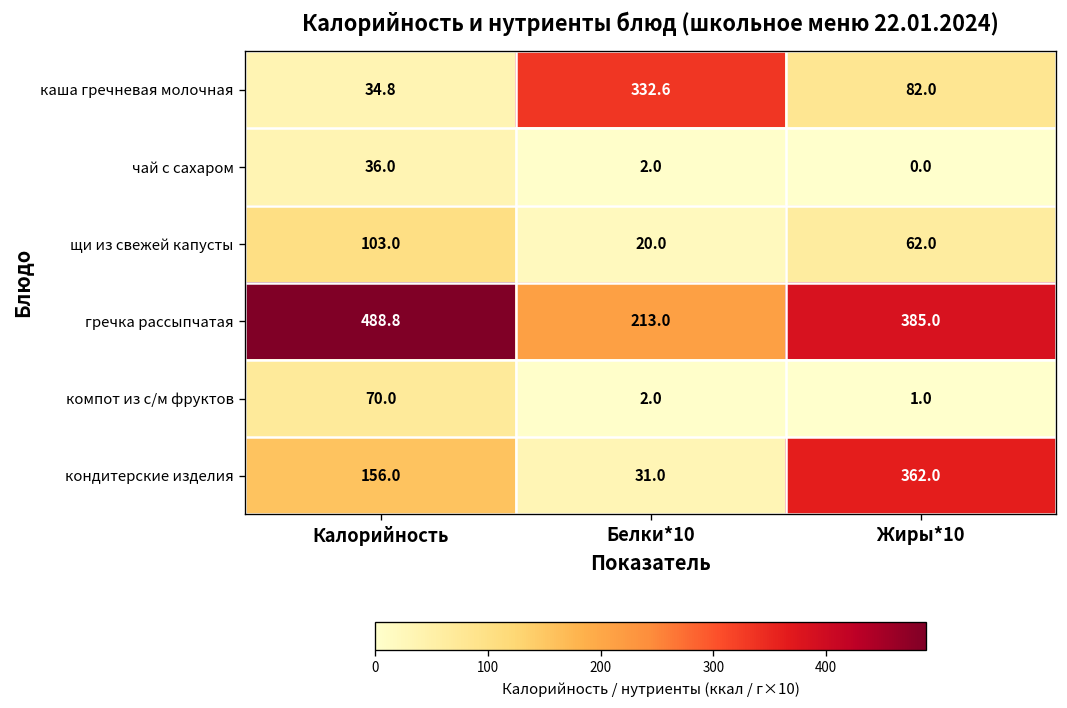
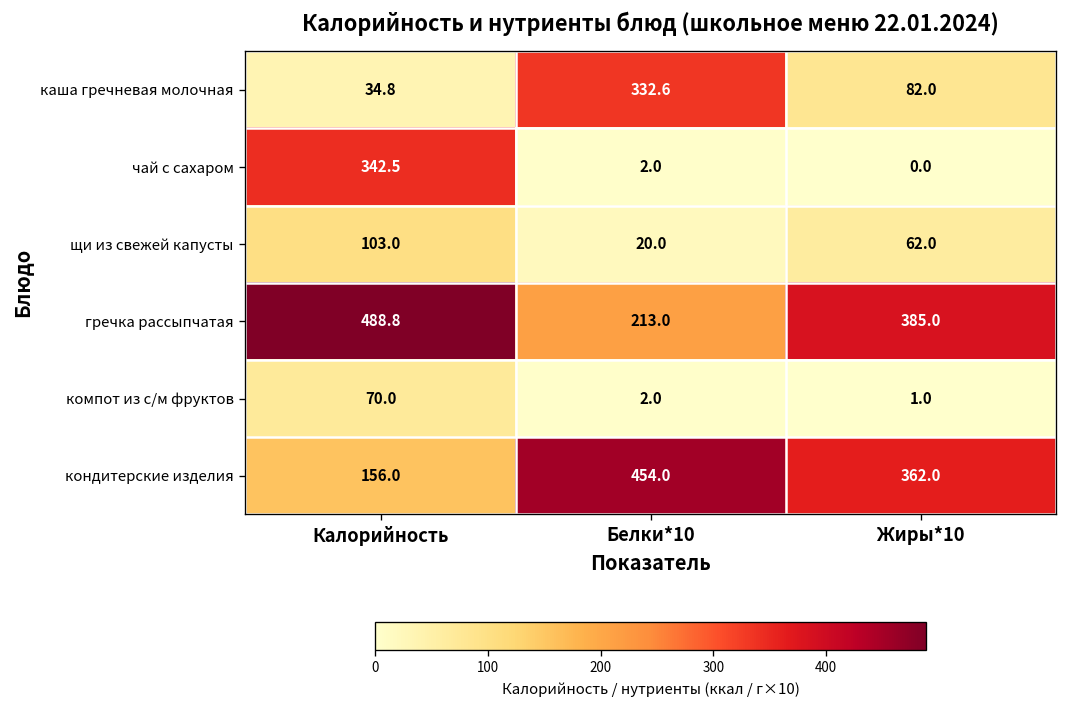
  {
    "каша гречневая молочная": {
      "Калорийность": 34.8,
      "Белки*10": 332.6,
      "Жиры*10": 82.0
    },
    "чай с сахаром": {
-     "Калорийность": 36.0,
+     "Калорийность": 342.5,
      "Белки*10": 2.0,
      "Жиры*10": 0.0
    },
    "щи из свежей капусты": {
      "Калорийность": 103.0,
      "Белки*10": 20.0,
      "Жиры*10": 62.0
    },
    "гречка рассыпчатая": {
      "Калорийность": 488.8,
      "Белки*10": 213.0,
      "Жиры*10": 385.0
    },
    "компот из с/м фруктов": {
      "Калорийность": 70.0,
      "Белки*10": 2.0,
      "Жиры*10": 1.0
    },
    "кондитерские изделия": {
      "Калорийность": 156.0,
-     "Белки*10": 31.0,
+     "Белки*10": 454.0,
      "Жиры*10": 362.0
    }
  }
